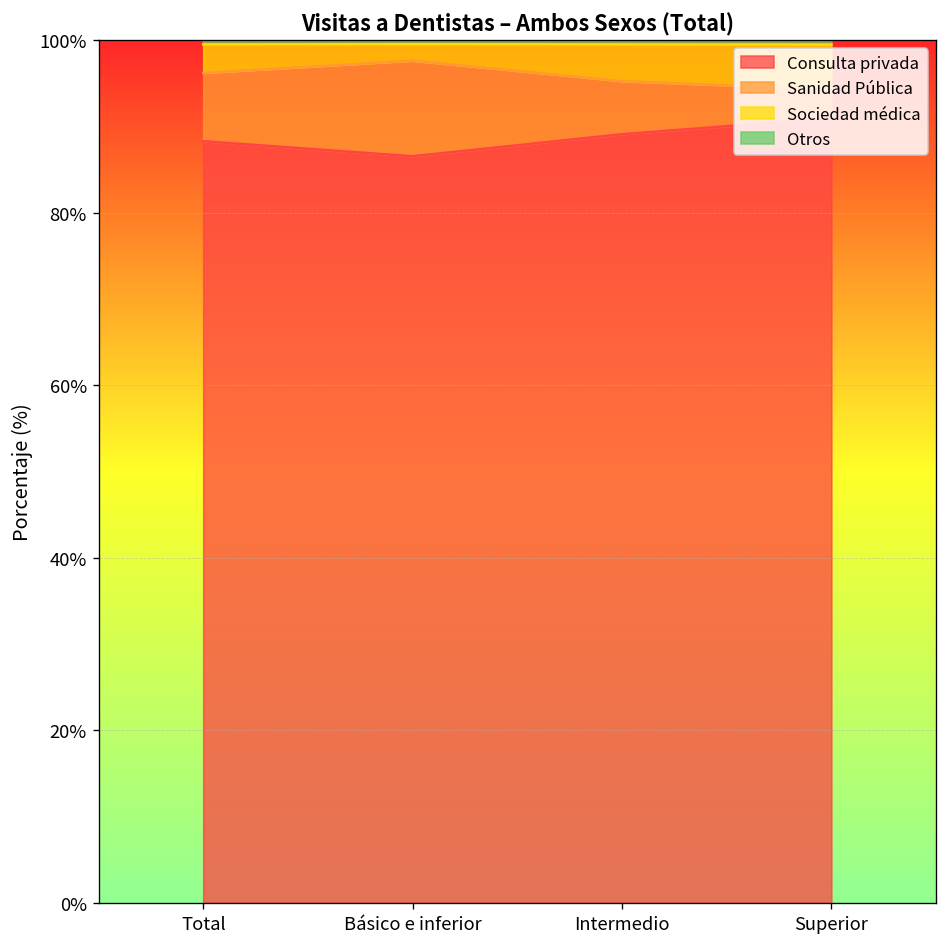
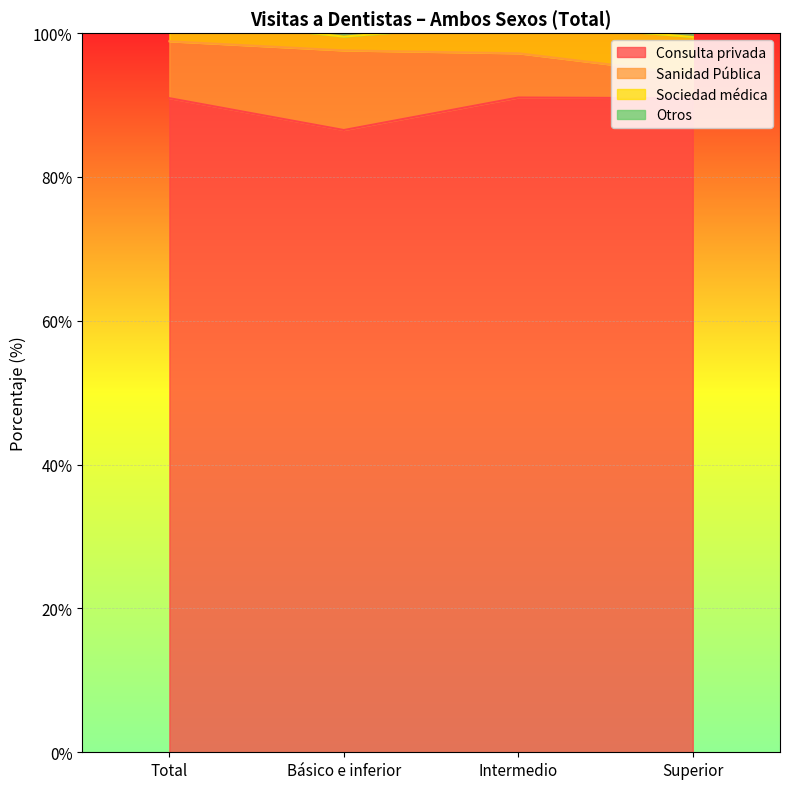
  {
    "Consulta privada": {
-     "Total": "88%",
+     "Total": "91%",
      "Básico e inferior": "87%",
-     "Intermedio": "89%"
+     "Intermedio": "91%"
    },
    "Sanidad Pública": {
      "Total": "8%",
      "Básico e inferior": "11%",
      "Intermedio": "6%"
    },
    "Sociedad médica": {
      "Básico e inferior": "2%",
      "Superior": "5%"
    },
    "Otros": {
      "Básico e inferior": "0%",
      "Superior": "1%"
    }
  }
